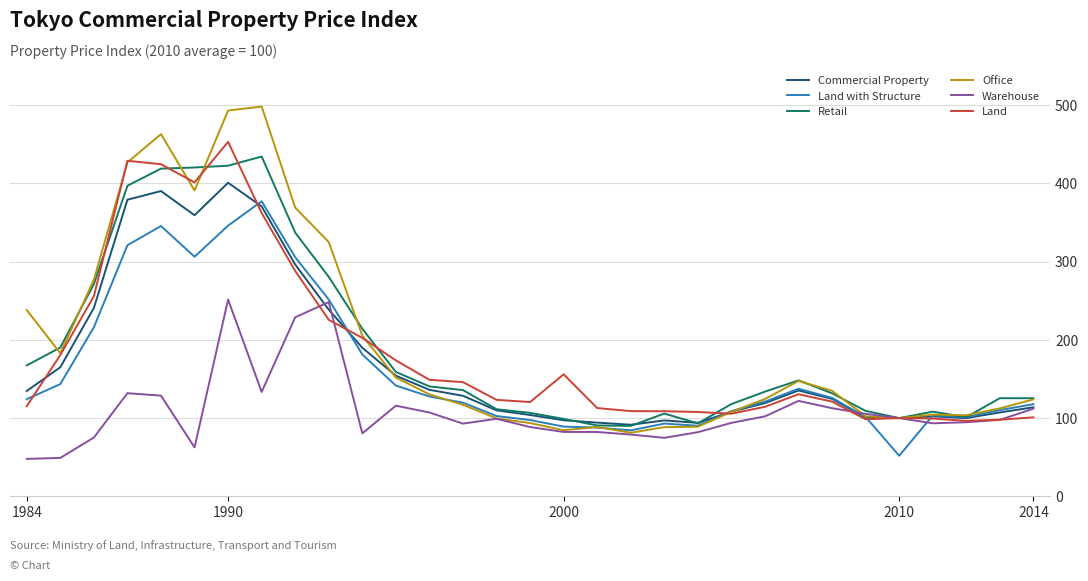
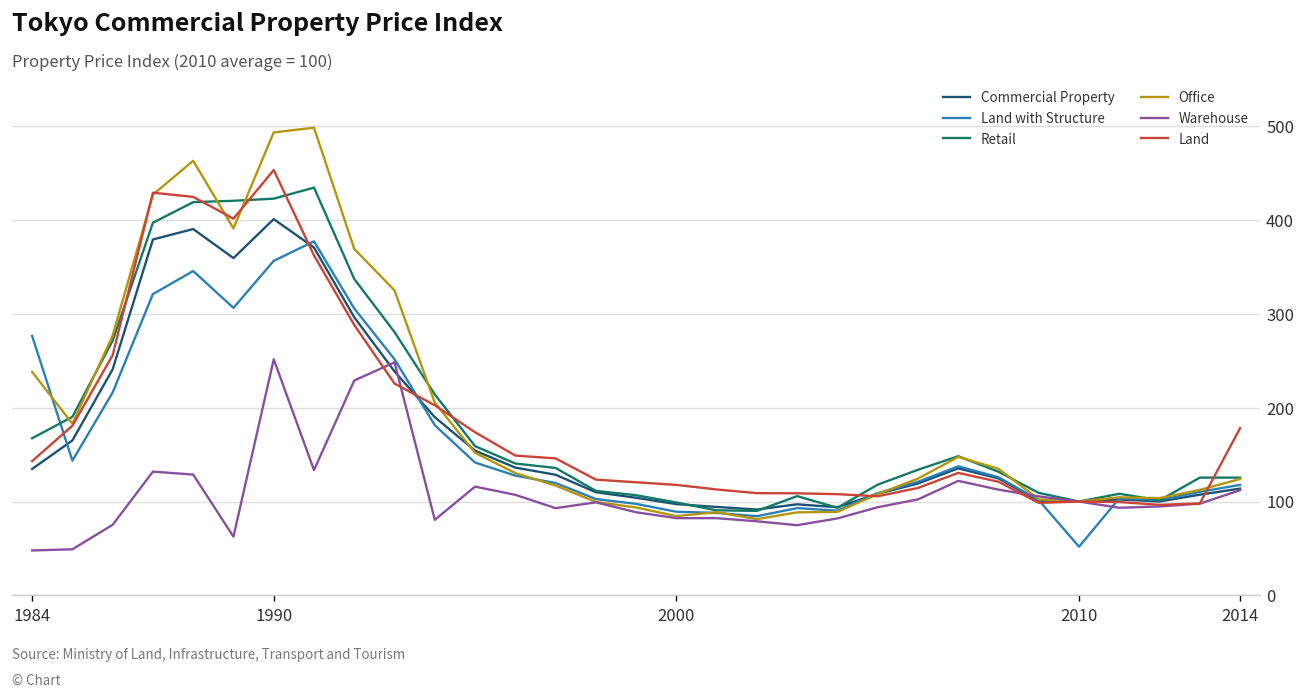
  {
    "Land with Structure": {
-     "1984": 120,
-     "1990": 350,
+     "1984": 280,
+     "1990": 360,
      "2000": 90,
      "2010": 50,
      "2014": 120
    },
    "Office": {
      "1984": 240,
      "1990": 490
    },
    "Warehouse": {
      "1984": 50,
      "1990": 250
    },
    "Land": {
-     "1984": 120,
+     "1984": 140,
      "1990": 450,
-     "2000": 160,
-     "2014": 100
+     "2000": 120,
+     "2014": 180
    }
  }
